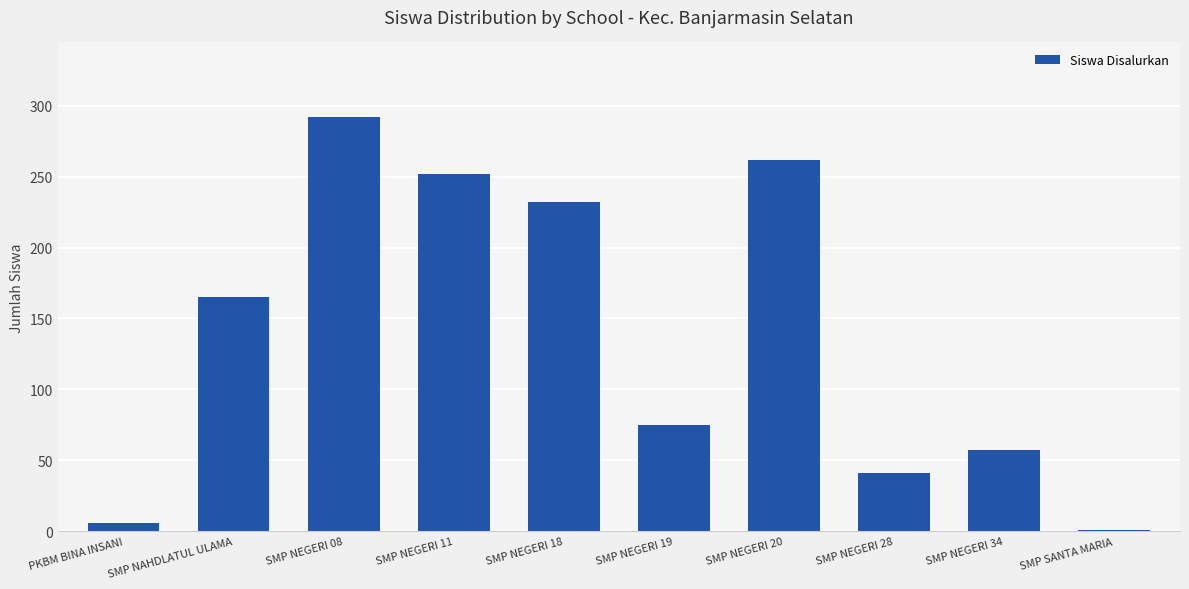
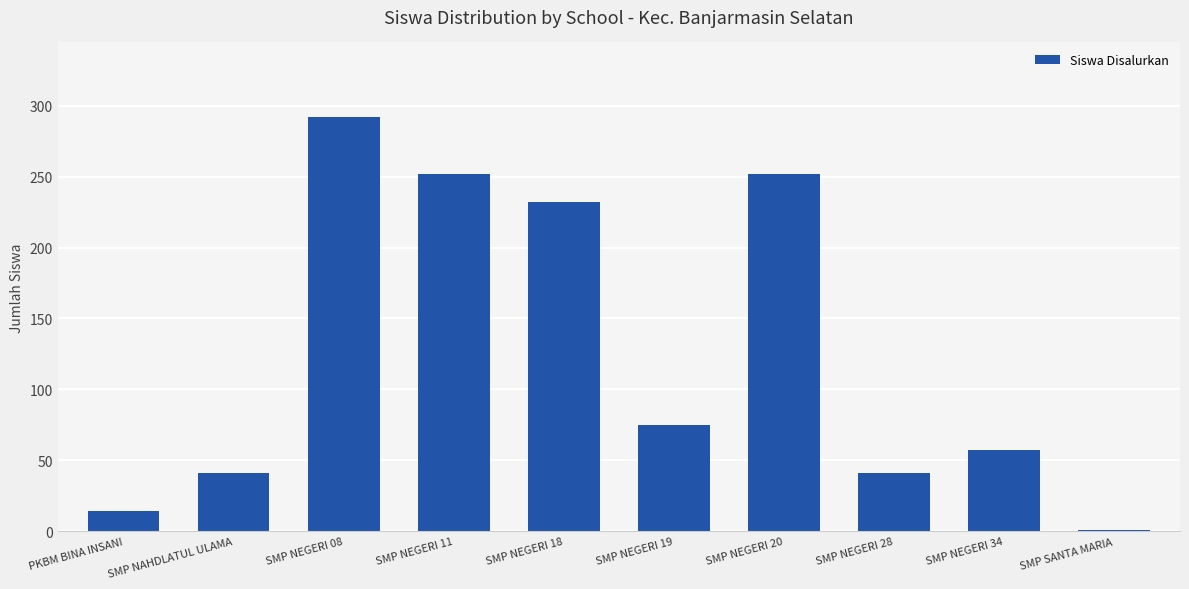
  {
-   "PKBM BINA INSANI": 6,
-   "SMP NAHDLATUL ULAMA": 165,
+   "PKBM BINA INSANI": 14,
+   "SMP NAHDLATUL ULAMA": 41,
    "SMP NEGERI 08": 292,
    "SMP NEGERI 11": 252,
    "SMP NEGERI 18": 232,
    "SMP NEGERI 19": 75,
-   "SMP NEGERI 20": 262,
+   "SMP NEGERI 20": 252,
    "SMP NEGERI 28": 41,
    "SMP NEGERI 34": 57
  }
